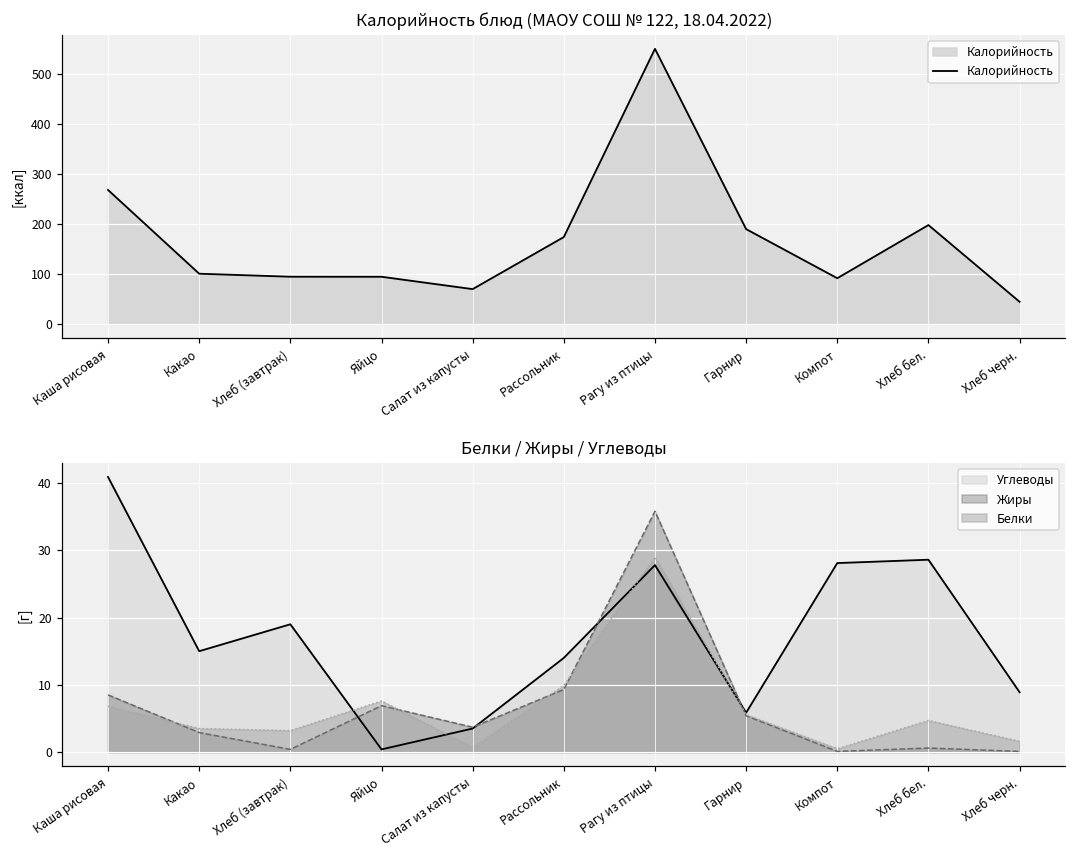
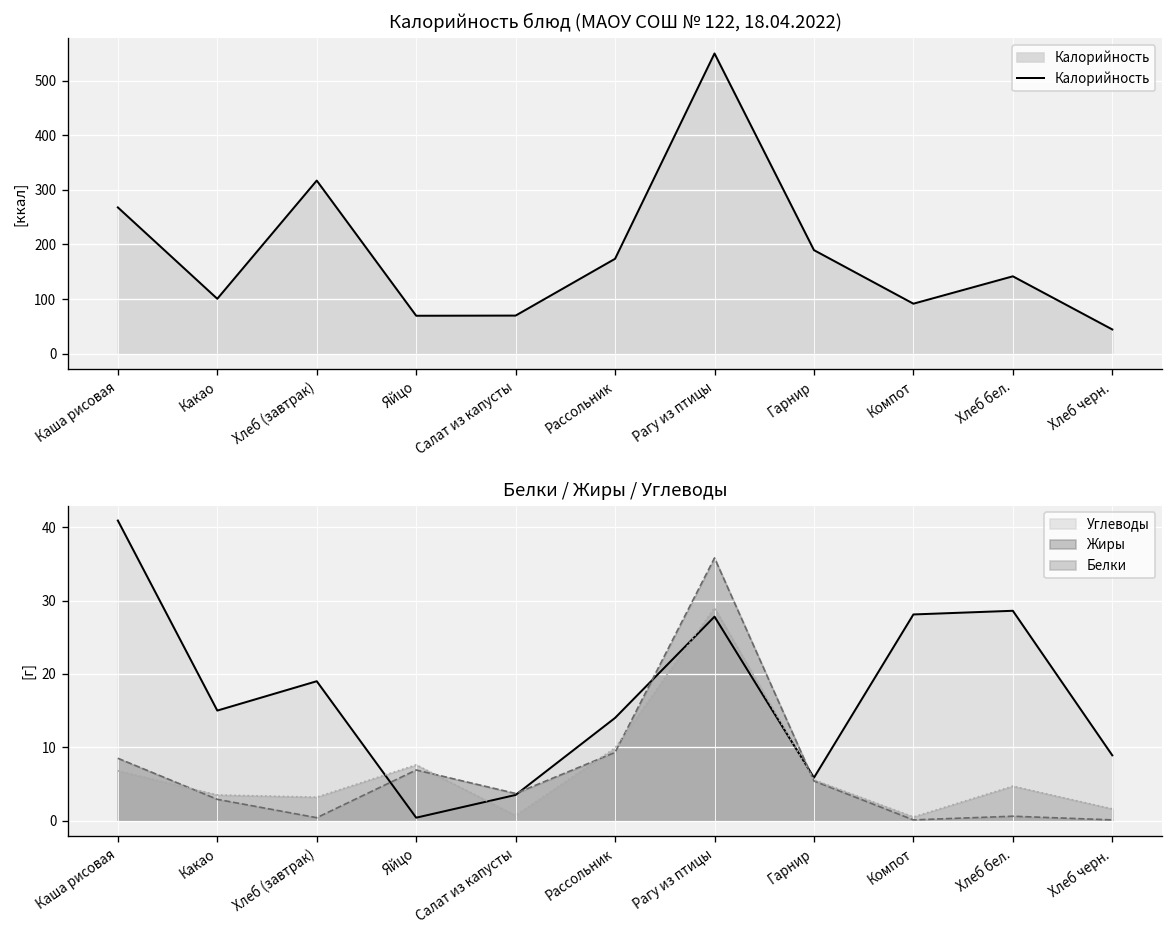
  {
    "Калорийность блюд (МАОУ СОШ № 122, 18.04.2022)": {
      "Каша рисовая": 270,
      "Какао": 100,
-     "Хлеб (завтрак)": 90,
-     "Яйцо": 90,
+     "Хлеб (завтрак)": 320,
+     "Яйцо": 70,
      "Салат из капусты": 70,
      "Рассольник": 170,
      "Рагу из птицы": 550,
      "Гарнир": 190,
      "Компот": 90,
-     "Хлеб бел.": 200,
+     "Хлеб бел.": 140,
      "Хлеб черн.": 40
    }
  }
